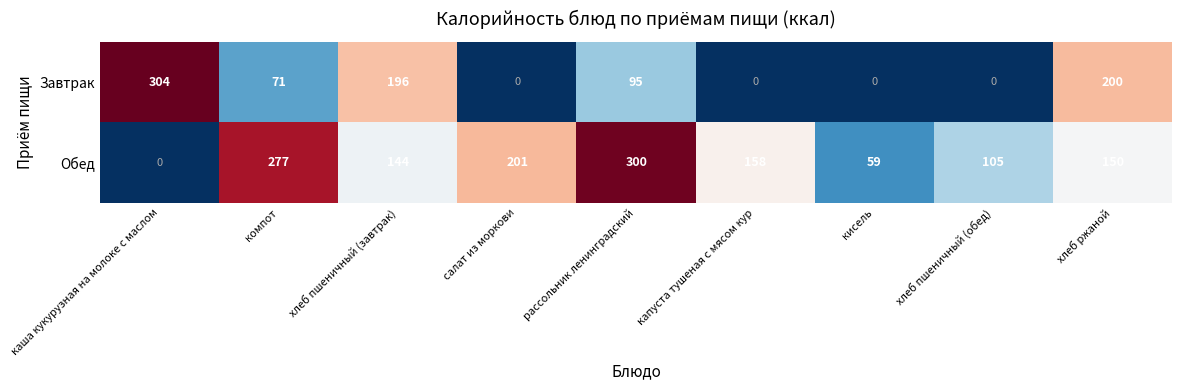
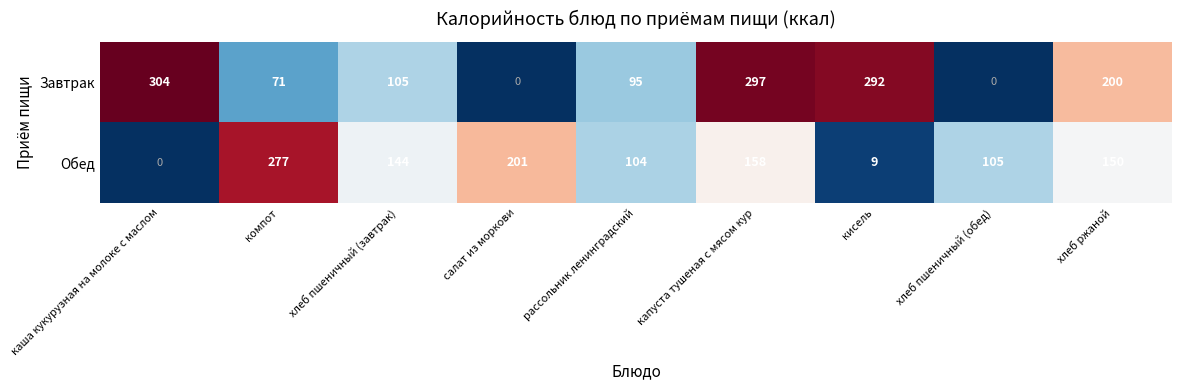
  {
    "Завтрак": {
      "каша кукурузная на молоке с маслом": 304,
      "компот": 71,
-     "хлеб пшеничный (завтрак)": 196,
+     "хлеб пшеничный (завтрак)": 105,
      "салат из моркови": 0,
      "рассольник ленинградский": 95,
-     "капуста тушеная с мясом кур": 0,
-     "кисель": 0,
+     "капуста тушеная с мясом кур": 297,
+     "кисель": 292,
      "хлеб пшеничный (обед)": 0,
      "хлеб ржаной": 200
    },
    "Обед": {
      "каша кукурузная на молоке с маслом": 0,
      "компот": 277,
      "салат из моркови": 201,
-     "рассольник ленинградский": 300,
-     "кисель": 59,
+     "рассольник ленинградский": 104,
+     "кисель": 9,
      "хлеб пшеничный (обед)": 105
    }
  }
